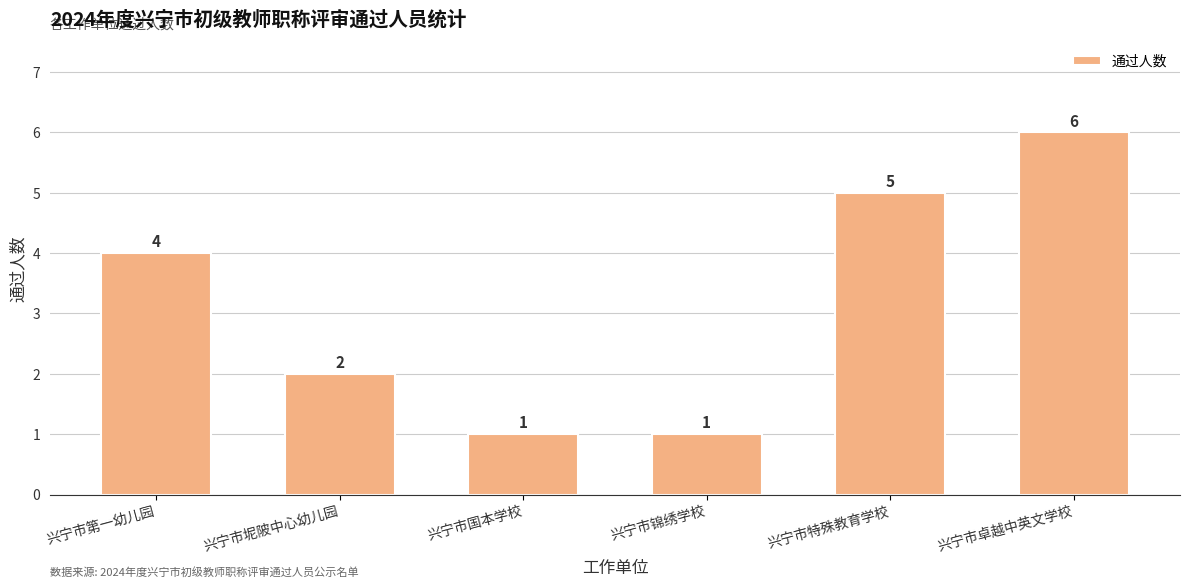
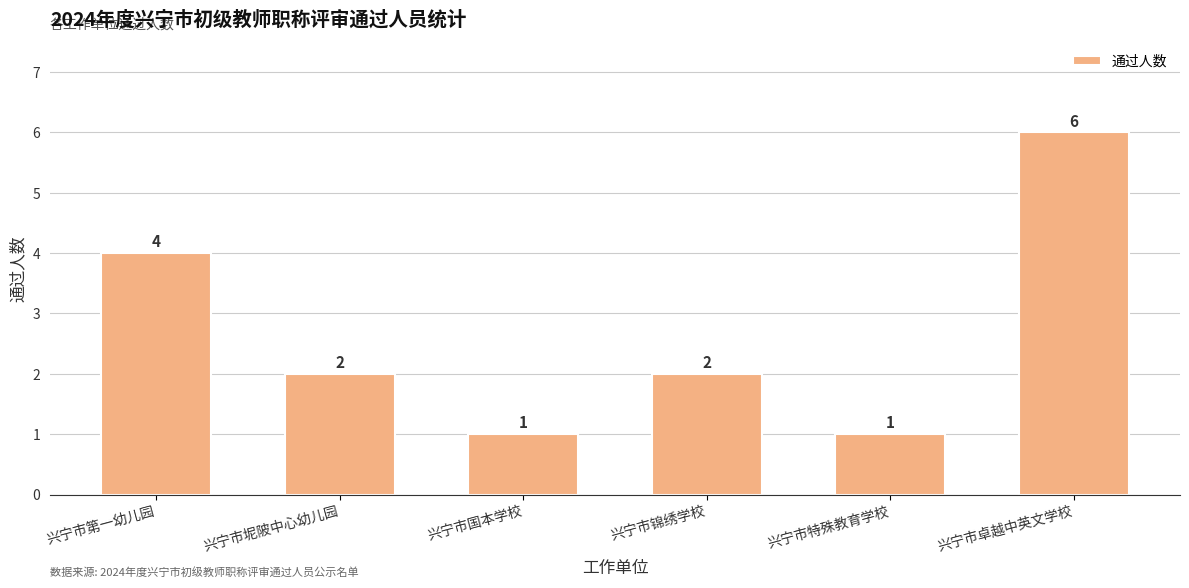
  {
    "兴宁市第一幼儿园": 4,
    "兴宁市坭陂中心幼儿园": 2,
    "兴宁市国本学校": 1,
-   "兴宁市锦绣学校": 1,
-   "兴宁市特殊教育学校": 5,
+   "兴宁市锦绣学校": 2,
+   "兴宁市特殊教育学校": 1,
    "兴宁市卓越中英文学校": 6
  }
